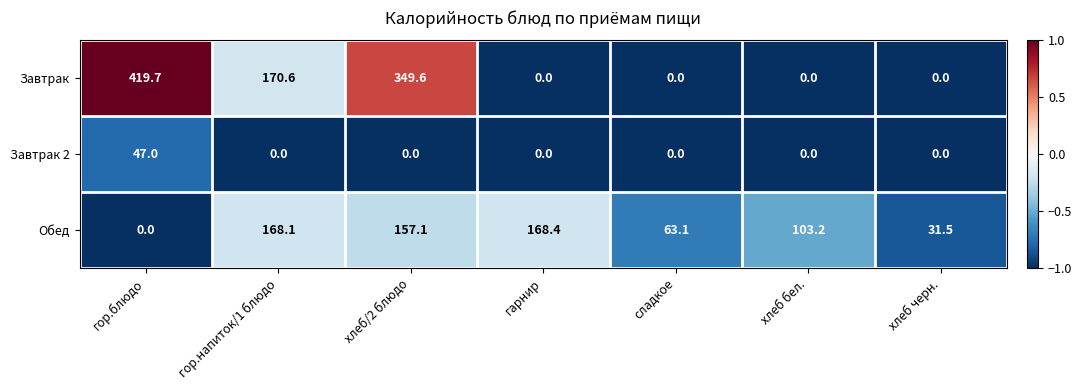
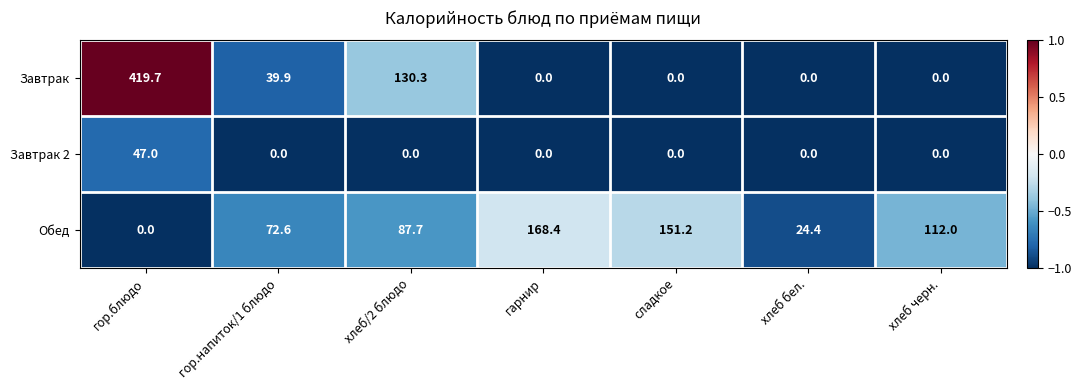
  {
    "Завтрак": {
      "гор.блюдо": 419.7,
-     "гор.напиток/1 блюдо": 170.6,
-     "хлеб/2 блюдо": 349.6,
+     "гор.напиток/1 блюдо": 39.9,
+     "хлеб/2 блюдо": 130.3,
      "гарнир": 0.0,
      "сладкое": 0.0,
      "хлеб бел.": 0.0,
      "хлеб черн.": 0.0
    },
    "Завтрак 2": {
      "гор.блюдо": 47.0,
      "гор.напиток/1 блюдо": 0.0,
      "хлеб/2 блюдо": 0.0,
      "гарнир": 0.0,
      "сладкое": 0.0,
      "хлеб бел.": 0.0,
      "хлеб черн.": 0.0
    },
    "Обед": {
      "гор.блюдо": 0.0,
-     "гор.напиток/1 блюдо": 168.1,
-     "хлеб/2 блюдо": 157.1,
+     "гор.напиток/1 блюдо": 72.6,
+     "хлеб/2 блюдо": 87.7,
      "гарнир": 168.4,
-     "сладкое": 63.1,
-     "хлеб бел.": 103.2,
-     "хлеб черн.": 31.5
+     "сладкое": 151.2,
+     "хлеб бел.": 24.4,
+     "хлеб черн.": 112.0
    }
  }
